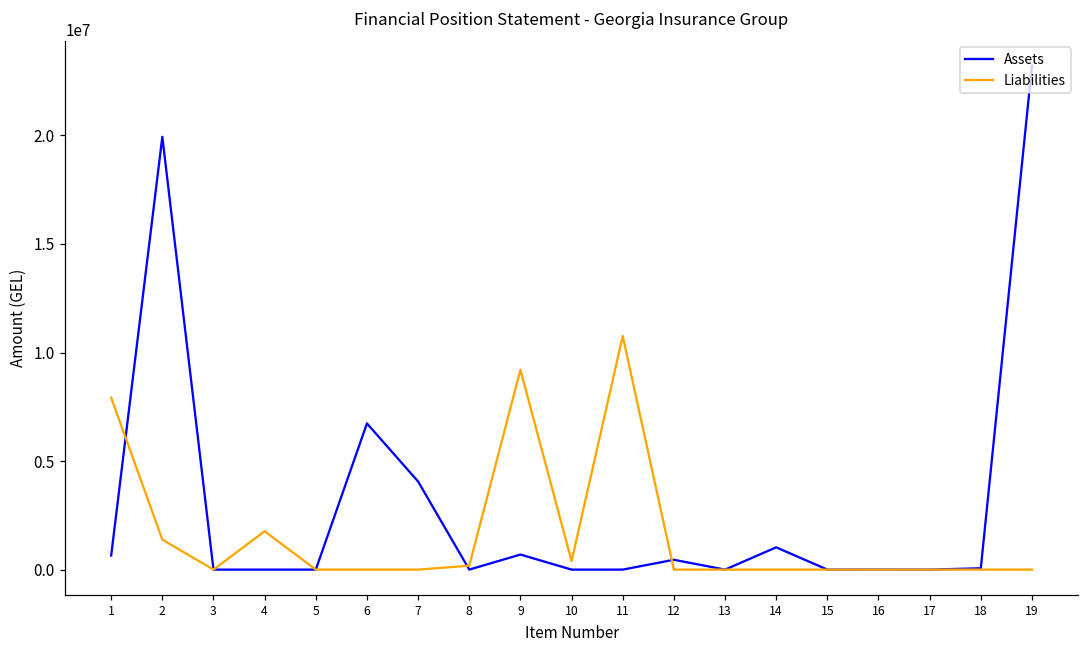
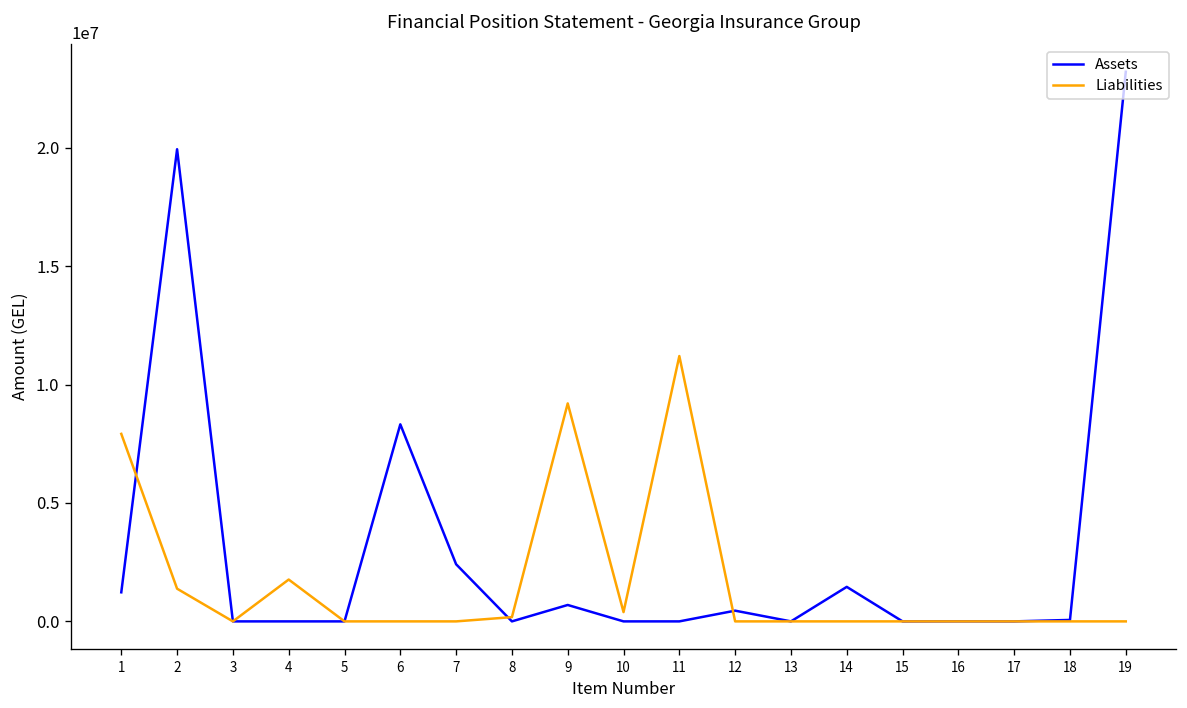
  {
    "Assets": {
-     "1": 600000,
+     "1": 1200000,
      "2": 19900000,
      "4": 0,
-     "6": 6700000,
-     "7": 4100000,
+     "6": 8300000,
+     "7": 2400000,
      "8": 0,
      "9": 700000,
      "10": 0,
      "11": 0,
      "12": 500000,
-     "14": 1000000
+     "14": 1500000
    },
    "Liabilities": {
      "1": 7900000,
      "2": 1400000,
      "4": 1800000,
      "6": 0,
      "7": 0,
      "8": 200000,
      "9": 9200000,
      "10": 400000,
-     "11": 10800000,
+     "11": 11200000,
      "12": 0,
      "14": 0,
      "19": 0
    }
  }
